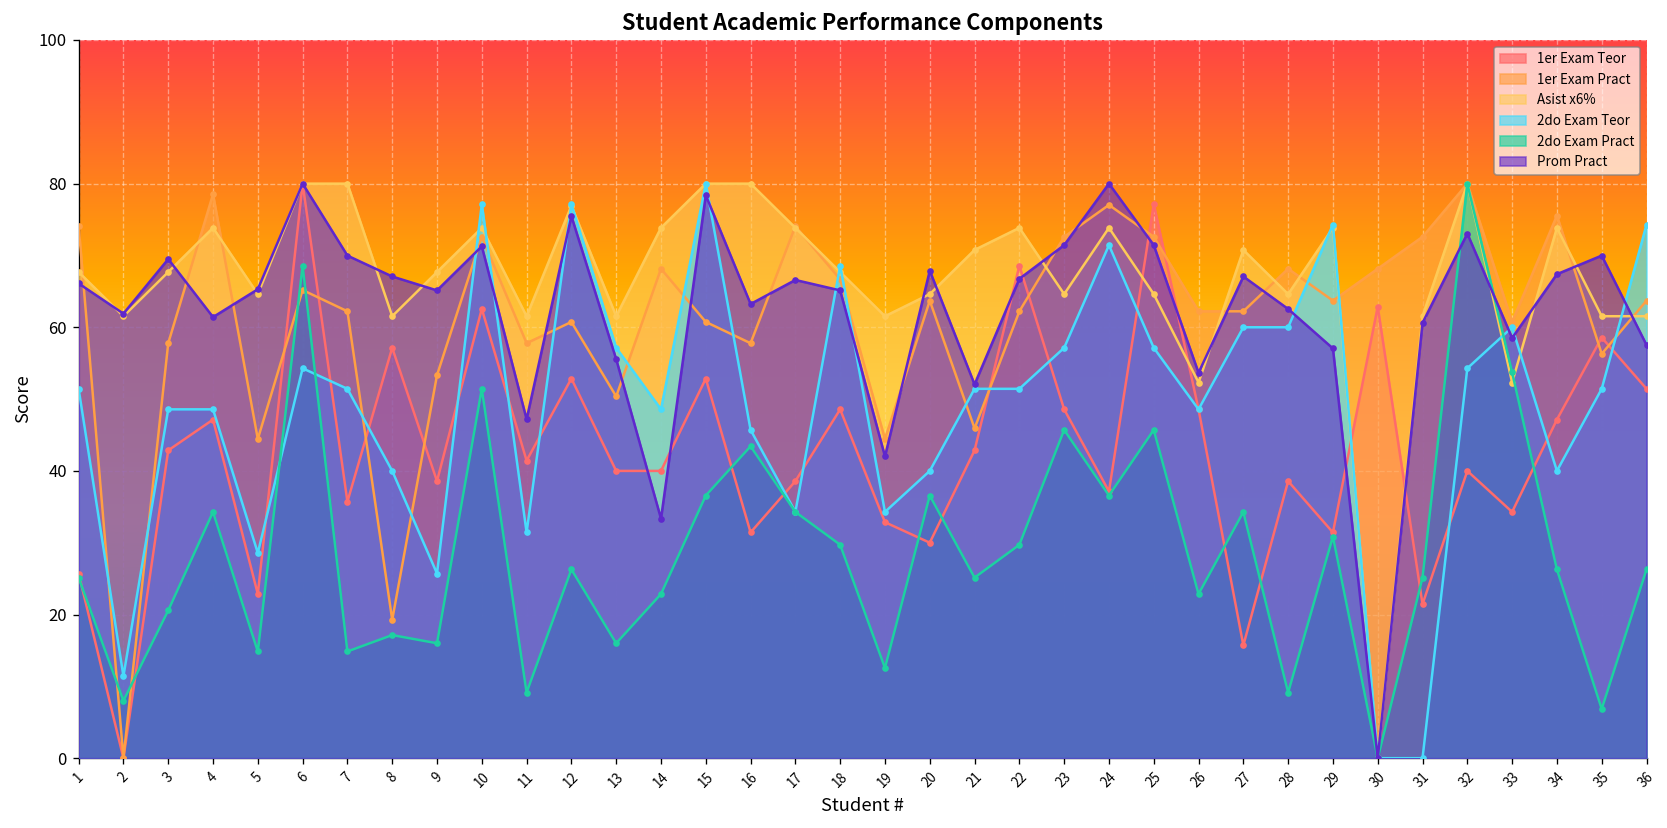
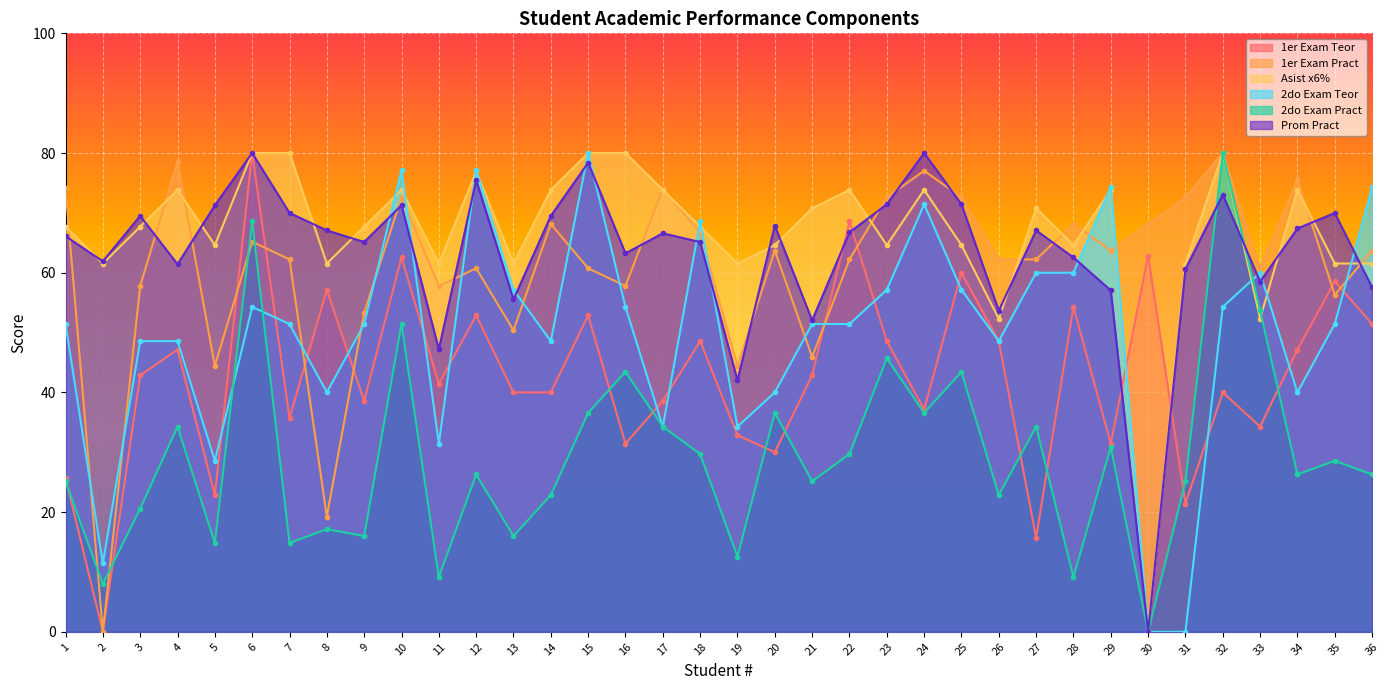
  {
    "1er Exam Teor": {
      "1": 26,
      "3": 43,
      "4": 47,
      "5": 23,
      "7": 36,
      "8": 57,
      "9": 39,
      "10": 63,
      "11": 41,
      "12": 53,
      "13": 40,
      "14": 40,
      "15": 53,
      "16": 31,
      "17": 39,
      "18": 49,
      "19": 33,
      "20": 30,
      "21": 43,
      "22": 69,
      "23": 49,
      "24": 37,
-     "25": 77,
+     "25": 60,
      "27": 16,
-     "28": 39,
+     "28": 54,
      "29": 31,
      "30": 63,
      "31": 21,
      "32": 40,
      "33": 34,
      "34": 47,
      "35": 59,
      "36": 51
    },
    "2do Exam Teor": {
      "1": 51,
      "2": 11,
      "3": 49,
      "4": 49,
      "5": 29,
      "6": 54,
      "7": 51,
      "8": 40,
-     "9": 26,
+     "9": 51,
      "10": 77,
      "11": 31,
      "13": 57,
      "14": 49,
-     "16": 46,
+     "16": 54,
      "18": 69,
      "19": 34,
      "20": 40,
      "21": 51,
      "22": 51,
      "23": 57,
      "24": 71,
      "25": 57,
      "27": 60,
      "28": 60,
      "29": 74,
      "31": 0,
      "32": 54,
      "33": 60,
      "34": 40,
      "35": 51,
      "36": 74
    },
    "2do Exam Pract": {
      "1": 25,
      "2": 8,
      "3": 21,
      "4": 34,
      "5": 15,
      "6": 69,
      "7": 15,
      "8": 17,
      "9": 16,
      "10": 51,
      "11": 9,
      "12": 26,
      "13": 16,
      "14": 23,
      "15": 37,
      "16": 43,
      "18": 30,
      "19": 13,
      "20": 37,
      "21": 25,
      "22": 30,
      "23": 46,
      "24": 37,
-     "25": 46,
+     "25": 43,
      "26": 23,
      "27": 34,
      "28": 9,
      "29": 31,
      "31": 25,
      "33": 54,
      "34": 26,
-     "35": 7,
+     "35": 29,
      "36": 26
    },
    "Prom Pract": {
      "1": 66,
      "3": 69,
      "4": 61,
-     "5": 65,
+     "5": 71,
      "7": 70,
      "8": 67,
      "9": 65,
      "10": 71,
      "11": 47,
      "12": 75,
      "13": 56,
-     "14": 33,
+     "14": 69,
      "15": 78,
      "16": 63,
      "17": 67,
      "18": 65,
      "19": 42,
      "20": 68,
      "21": 52,
      "22": 67,
      "23": 71,
      "24": 80,
      "25": 71,
      "26": 54,
      "27": 67,
      "28": 63,
      "29": 57,
      "31": 61,
      "32": 73,
      "33": 59,
      "34": 67,
      "35": 70,
      "36": 58
    }
  }
